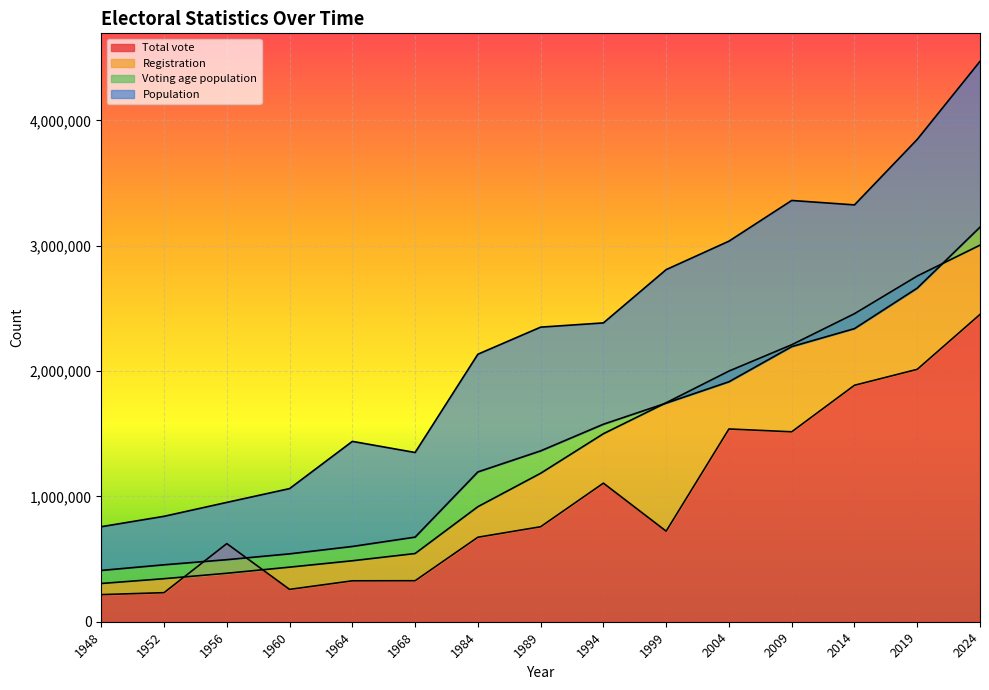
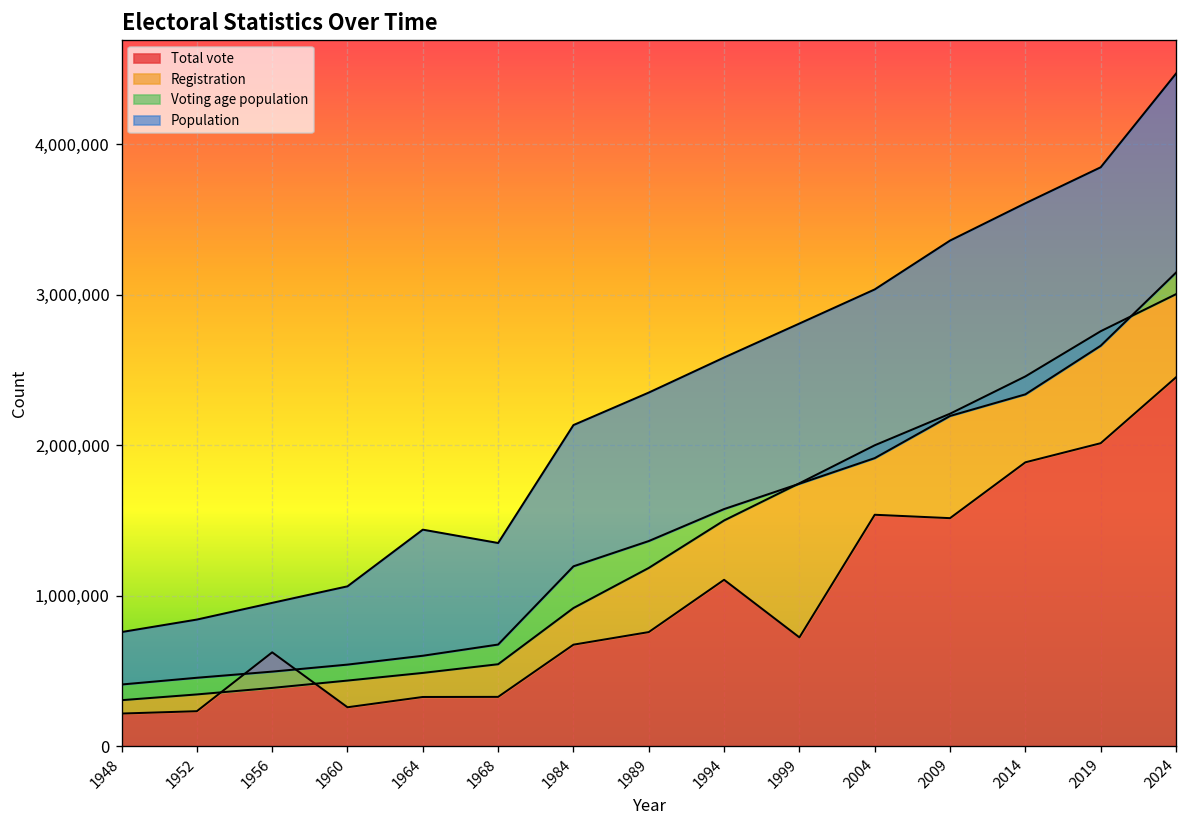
  {
    "Total vote": {
      "1948": "220,000",
      "1952": "230,000",
      "1960": "260,000",
      "1964": "330,000",
      "1968": "330,000",
      "1984": "670,000",
      "1989": "760,000",
      "1994": "1,110,000",
      "1999": "720,000",
      "2004": "1,540,000",
      "2009": "1,520,000",
      "2014": "1,890,000",
      "2019": "2,010,000",
      "2024": "2,450,000"
    },
    "Population": {
      "1948": "760,000",
      "1952": "840,000",
      "1956": "950,000",
      "1960": "1,060,000",
      "1964": "1,440,000",
      "1968": "1,350,000",
      "1984": "2,130,000",
      "1989": "2,350,000",
-     "1994": "2,380,000",
+     "1994": "2,580,000",
      "1999": "2,810,000",
      "2004": "3,040,000",
      "2009": "3,360,000",
-     "2014": "3,330,000",
+     "2014": "3,610,000",
      "2019": "3,850,000",
      "2024": "4,470,000"
    }
  }
